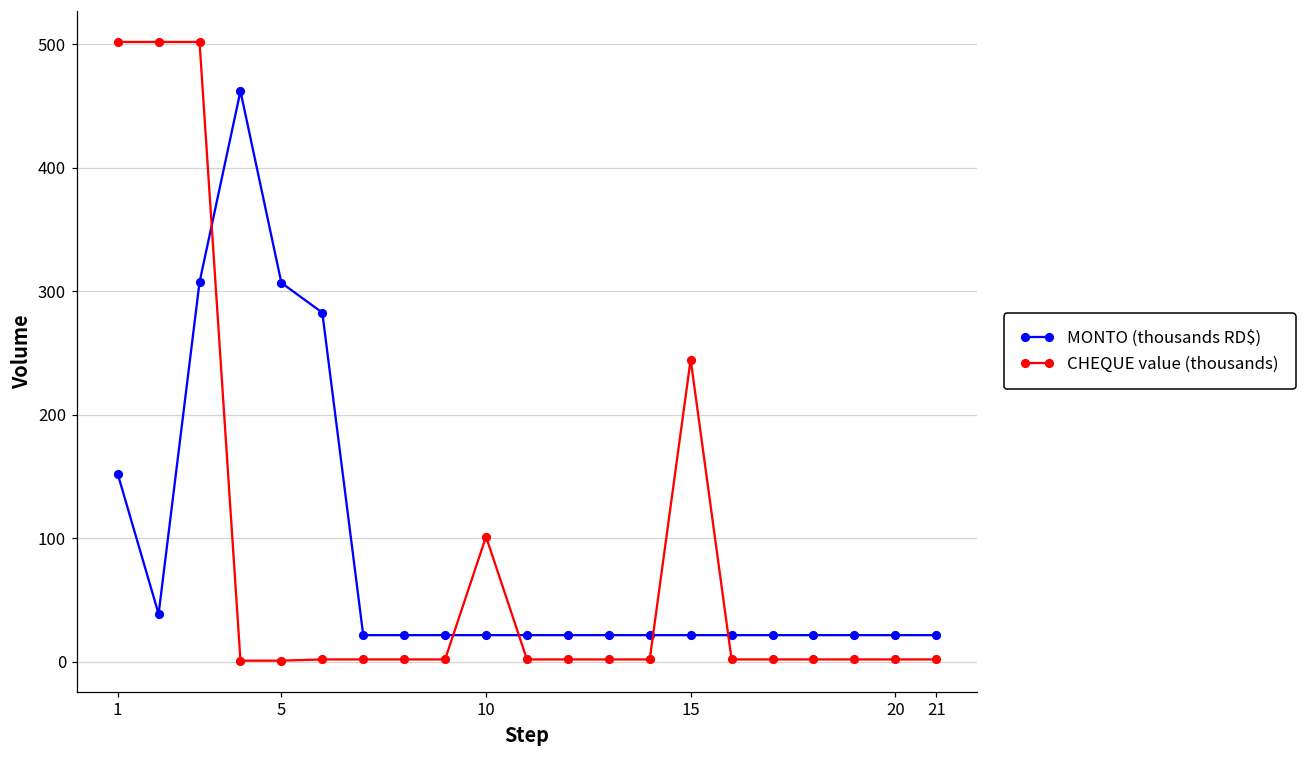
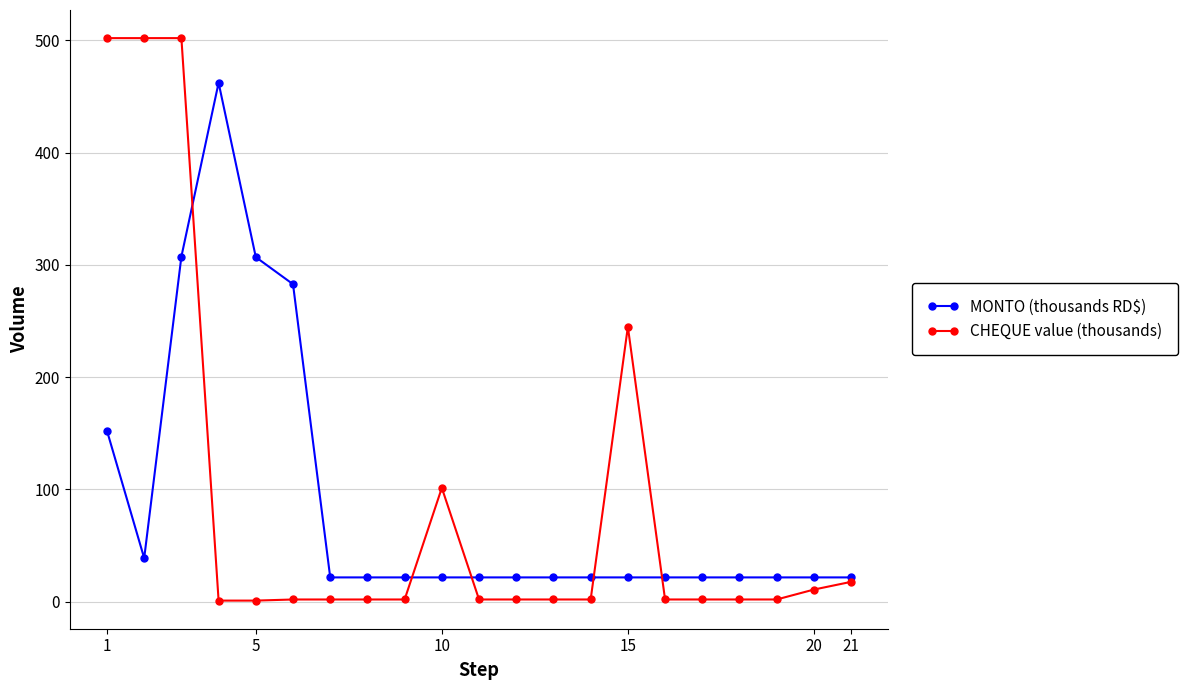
  {
    "MONTO (thousands RD$)": {
      "1": 152,
      "5": 307,
      "10": 22,
      "15": 22,
      "20": 22,
      "21": 22
    },
    "CHEQUE value (thousands)": {
      "1": 502,
      "5": 1,
      "10": 101,
      "15": 245,
-     "20": 2,
-     "21": 2
+     "20": 11,
+     "21": 18
    }
  }
